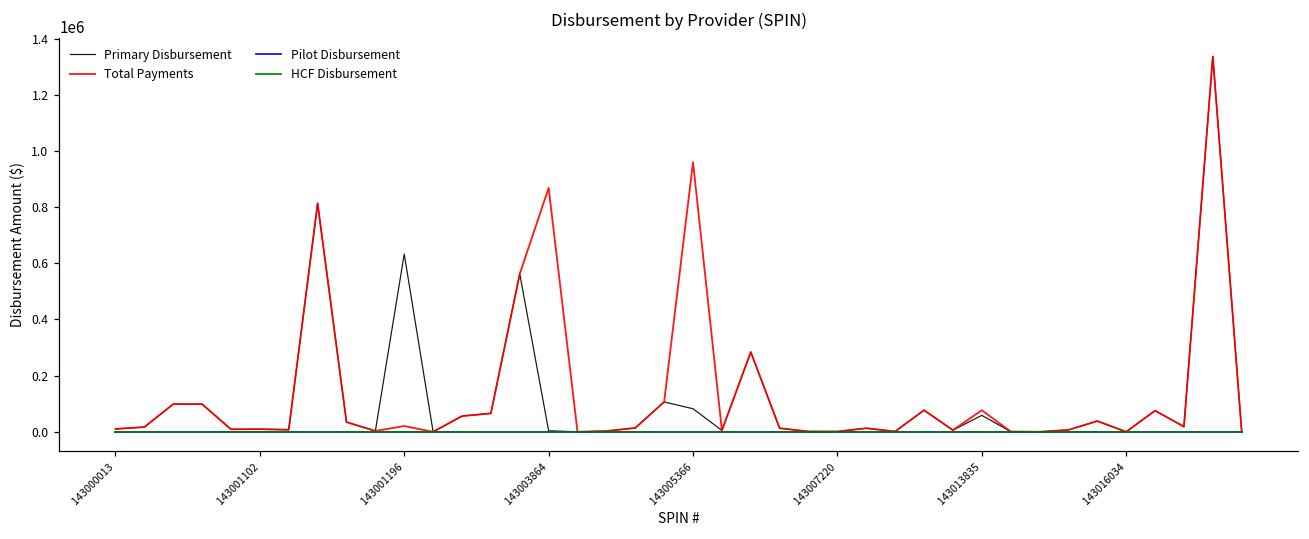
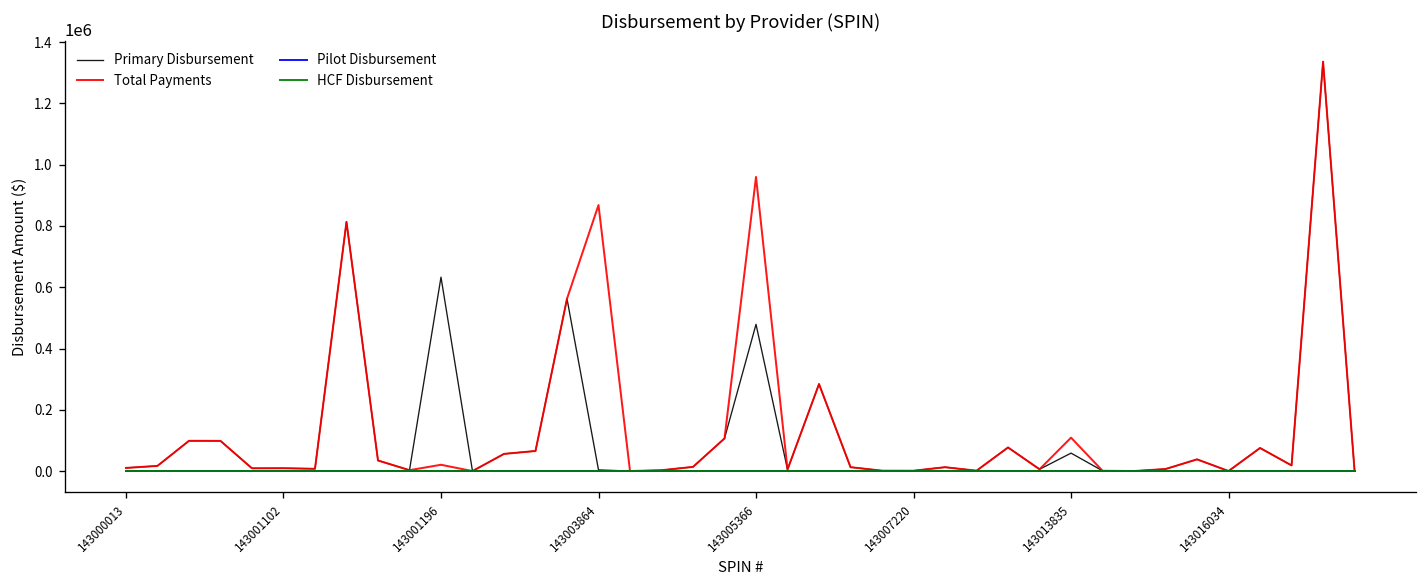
  {
    "Primary Disbursement": {
      "143001196": 630000,
-     "143005366": 80000,
+     "143005366": 480000,
      "143013835": 60000
    },
    "Total Payments": {
      "143001196": 20000,
      "143003864": 870000,
      "143005366": 960000,
-     "143013835": 80000
+     "143013835": 110000
    },
    "HCF Disbursement": {
      "143000013": 0,
      "143001196": 0,
      "143005366": 0,
      "143013835": 0
    }
  }
